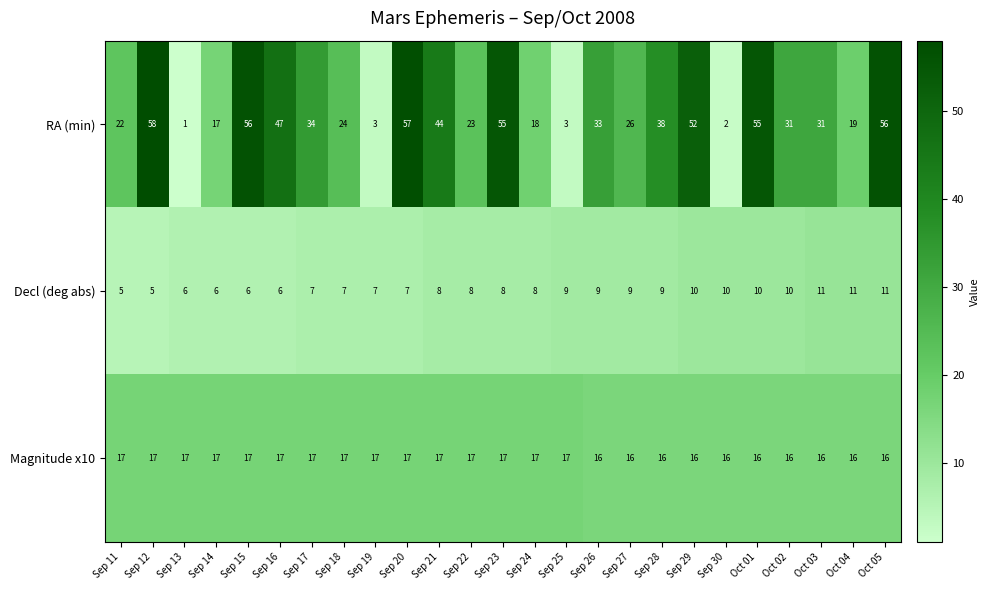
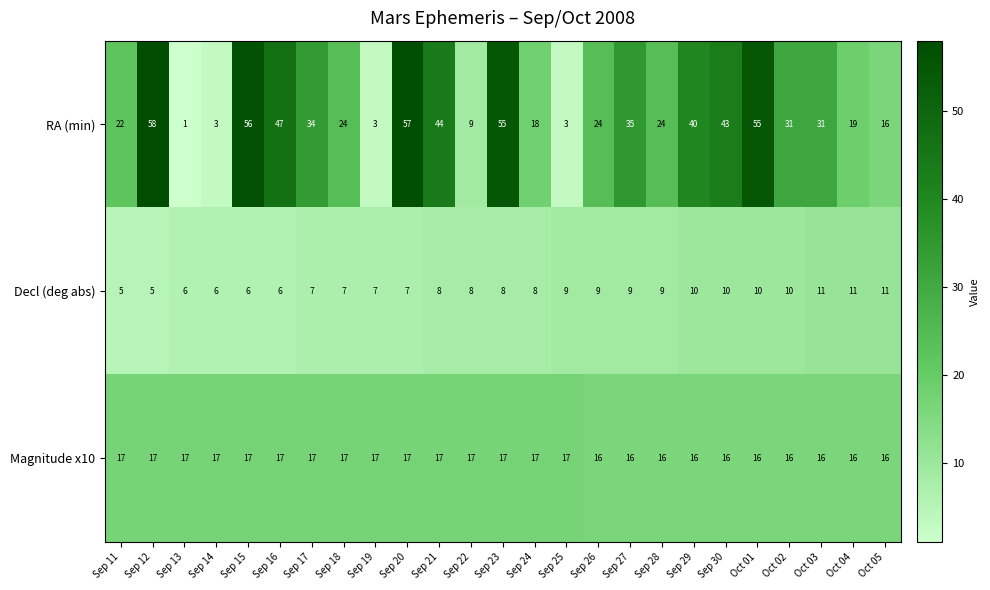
  {
    "RA (min)": {
      "Sep 11": 22,
      "Sep 12": 58,
      "Sep 13": 1,
-     "Sep 14": 17,
+     "Sep 14": 3,
      "Sep 15": 56,
      "Sep 16": 47,
      "Sep 17": 34,
      "Sep 18": 24,
      "Sep 19": 3,
      "Sep 20": 57,
      "Sep 21": 44,
-     "Sep 22": 23,
+     "Sep 22": 9,
      "Sep 23": 55,
      "Sep 24": 18,
      "Sep 25": 3,
-     "Sep 26": 33,
-     "Sep 27": 26,
-     "Sep 28": 38,
-     "Sep 29": 52,
-     "Sep 30": 2,
+     "Sep 26": 24,
+     "Sep 27": 35,
+     "Sep 28": 24,
+     "Sep 29": 40,
+     "Sep 30": 43,
      "Oct 01": 55,
      "Oct 02": 31,
      "Oct 03": 31,
      "Oct 04": 19,
-     "Oct 05": 56
+     "Oct 05": 16
    },
    "Decl (deg abs)": {
      "Sep 11": 5,
      "Sep 12": 5,
      "Sep 13": 6,
      "Sep 14": 6,
      "Sep 15": 6,
      "Sep 16": 6,
      "Sep 17": 7,
      "Sep 18": 7,
      "Sep 19": 7,
      "Sep 20": 7,
      "Sep 21": 8,
      "Sep 22": 8,
      "Sep 23": 8,
      "Sep 24": 8,
      "Sep 25": 9,
      "Sep 26": 9,
      "Sep 27": 9,
      "Sep 28": 9,
      "Sep 29": 10,
      "Sep 30": 10,
      "Oct 01": 10,
      "Oct 02": 10,
      "Oct 03": 11,
      "Oct 04": 11,
      "Oct 05": 11
    },
    "Magnitude x10": {
      "Sep 11": 17,
      "Sep 12": 17,
      "Sep 13": 17,
      "Sep 14": 17,
      "Sep 15": 17,
      "Sep 16": 17,
      "Sep 17": 17,
      "Sep 18": 17,
      "Sep 19": 17,
      "Sep 20": 17,
      "Sep 21": 17,
      "Sep 22": 17,
      "Sep 23": 17,
      "Sep 24": 17,
      "Sep 25": 17,
      "Sep 26": 16,
      "Sep 27": 16,
      "Sep 28": 16,
      "Sep 29": 16,
      "Sep 30": 16,
      "Oct 01": 16,
      "Oct 02": 16,
      "Oct 03": 16,
      "Oct 04": 16,
      "Oct 05": 16
    }
  }
